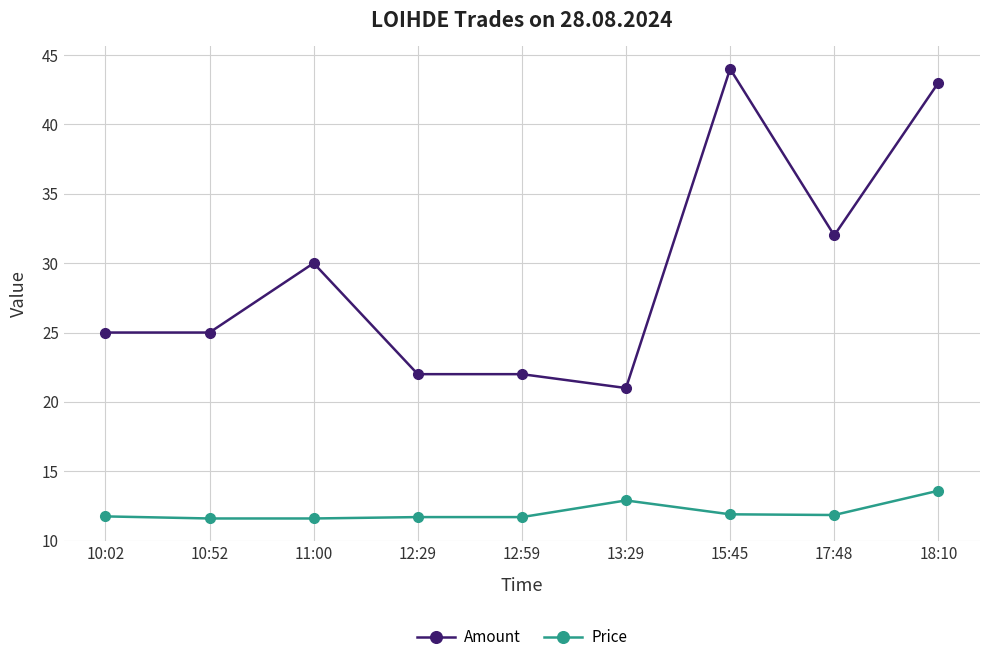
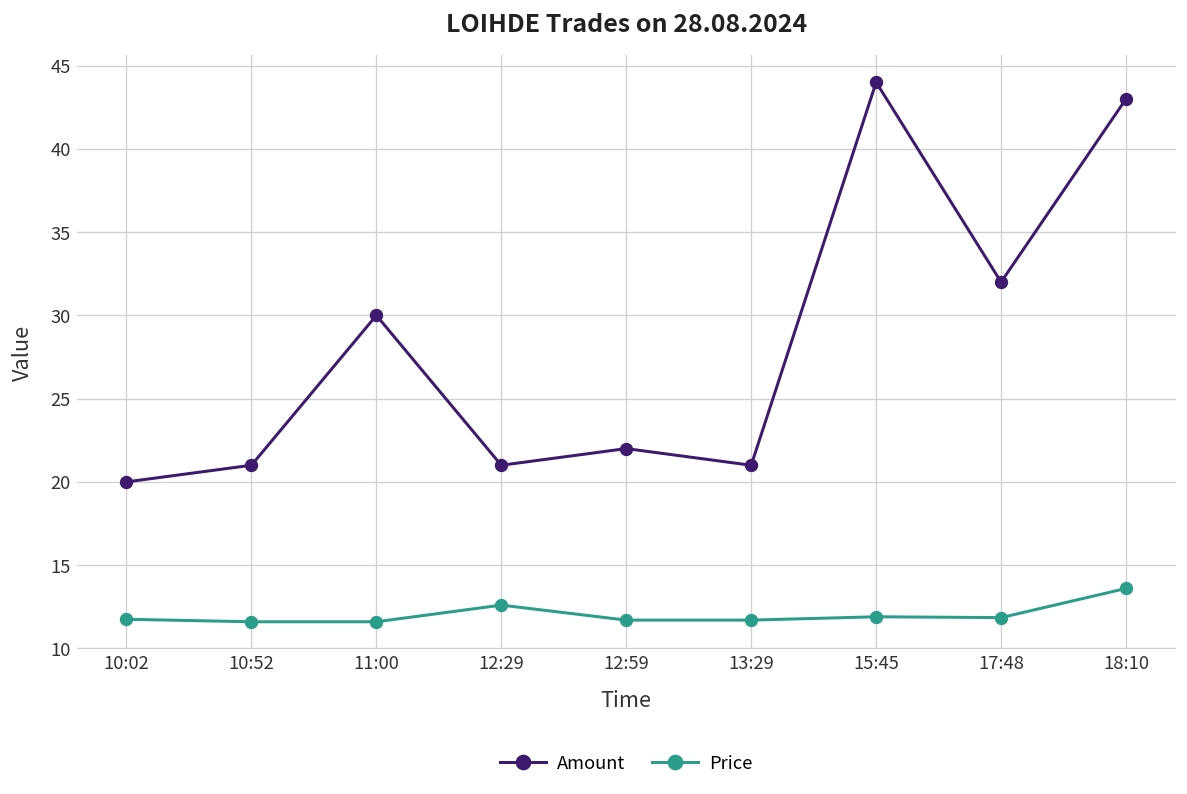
  {
    "Amount": {
-     "10:02": 25,
-     "10:52": 25,
+     "10:02": 20,
+     "10:52": 21,
      "11:00": 30,
-     "12:29": 22,
+     "12:29": 21,
      "12:59": 22,
      "13:29": 21,
      "15:45": 44,
      "17:48": 32,
      "18:10": 43
    },
    "Price": {
      "10:02": 11.8,
      "10:52": 11.6,
      "11:00": 11.6,
-     "12:29": 11.7,
+     "12:29": 12.6,
      "12:59": 11.7,
-     "13:29": 12.9,
+     "13:29": 11.7,
      "15:45": 11.9,
      "17:48": 11.9,
      "18:10": 13.6
    }
  }
